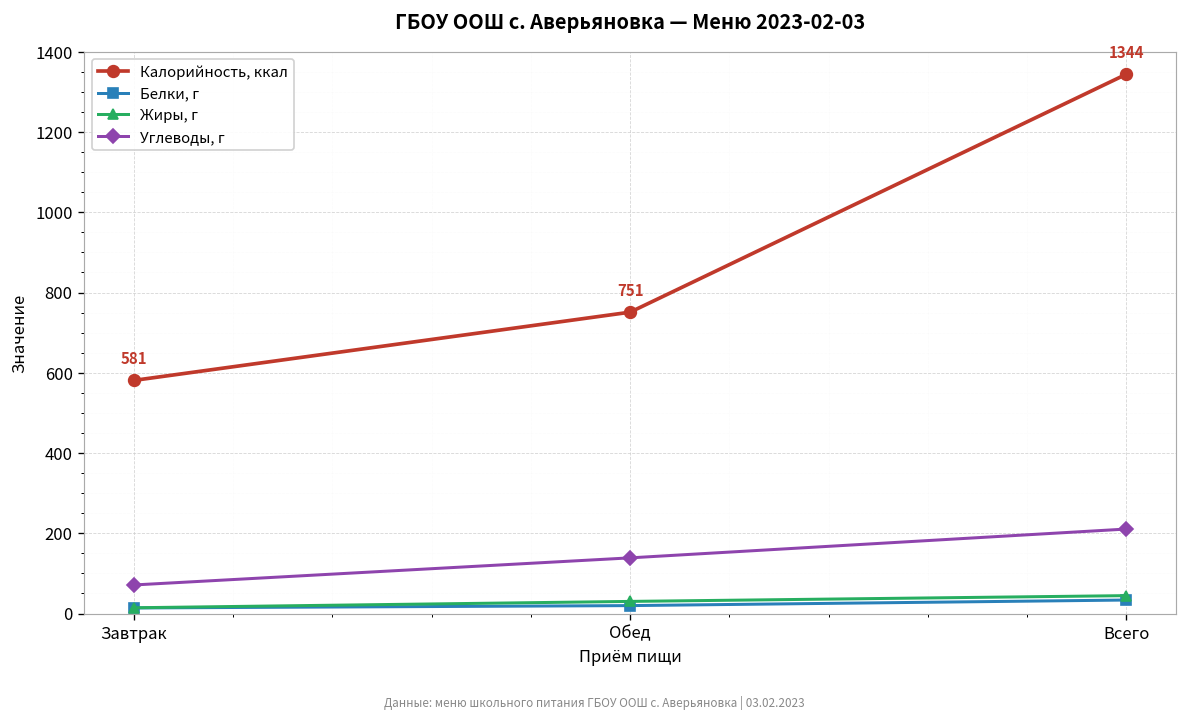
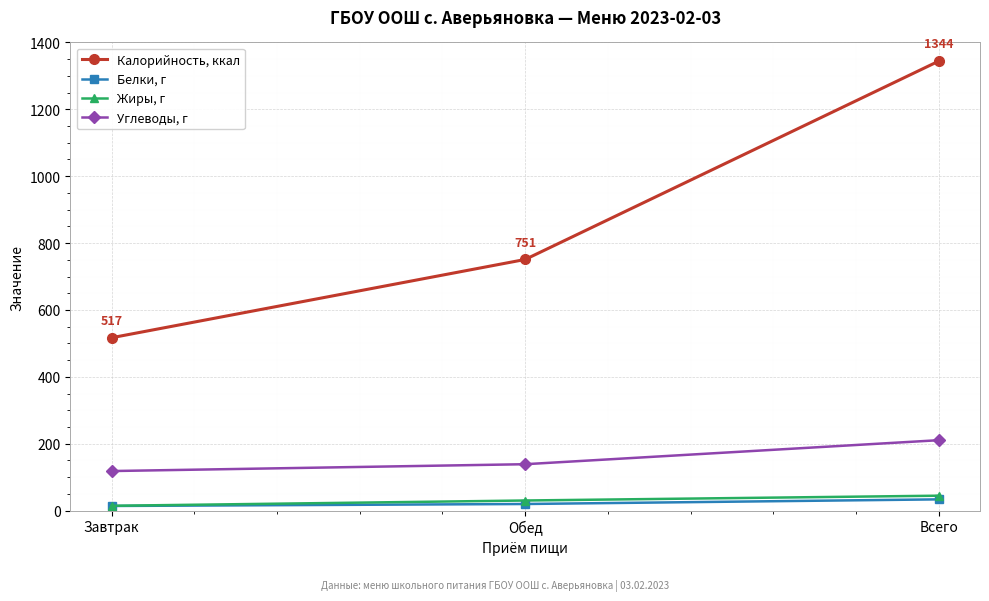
  {
    "Калорийность, ккал": {
-     "Завтрак": 581,
+     "Завтрак": 517,
      "Обед": 751,
      "Всего": 1344
    },
    "Белки, г": {
      "Обед": 20,
      "Всего": 30
    },
    "Жиры, г": {
      "Обед": 30,
      "Всего": 40
    },
    "Углеводы, г": {
-     "Завтрак": 70,
+     "Завтрак": 120,
      "Обед": 140,
      "Всего": 210
    }
  }
